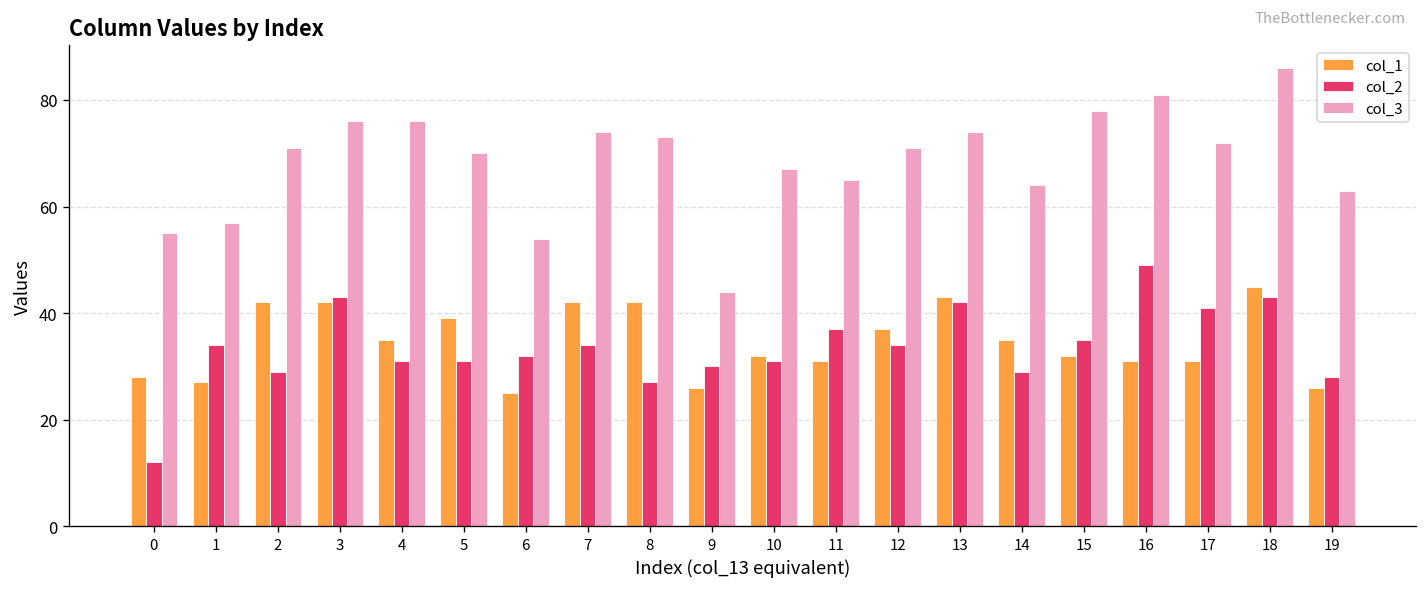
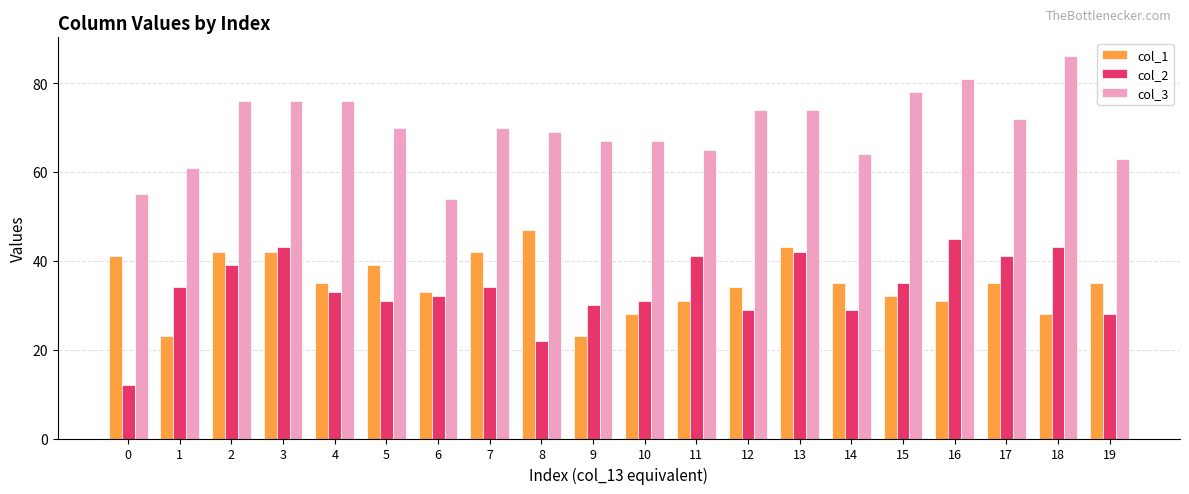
  {
    "col_1": {
-     "0": 28,
-     "1": 27,
+     "0": 41,
+     "1": 23,
      "2": 42,
      "3": 42,
      "4": 35,
      "5": 39,
-     "6": 25,
+     "6": 33,
      "7": 42,
-     "8": 42,
-     "9": 26,
-     "10": 32,
+     "8": 47,
+     "9": 23,
+     "10": 28,
      "11": 31,
-     "12": 37,
+     "12": 34,
      "13": 43,
      "14": 35,
      "15": 32,
      "16": 31,
-     "17": 31,
-     "18": 45,
-     "19": 26
+     "17": 35,
+     "18": 28,
+     "19": 35
    },
    "col_2": {
      "0": 12,
      "1": 34,
-     "2": 29,
+     "2": 39,
      "3": 43,
-     "4": 31,
+     "4": 33,
      "5": 31,
      "6": 32,
      "7": 34,
-     "8": 27,
+     "8": 22,
      "9": 30,
      "10": 31,
-     "11": 37,
-     "12": 34,
+     "11": 41,
+     "12": 29,
      "13": 42,
      "14": 29,
      "15": 35,
-     "16": 49,
+     "16": 45,
      "17": 41,
      "18": 43,
      "19": 28
    },
    "col_3": {
      "0": 55,
-     "1": 57,
-     "2": 71,
+     "1": 61,
+     "2": 76,
      "3": 76,
      "4": 76,
      "5": 70,
      "6": 54,
-     "7": 74,
-     "8": 73,
-     "9": 44,
+     "7": 70,
+     "8": 69,
+     "9": 67,
      "10": 67,
      "11": 65,
-     "12": 71,
+     "12": 74,
      "13": 74,
      "14": 64,
      "15": 78,
      "16": 81,
      "17": 72,
      "18": 86,
      "19": 63
    }
  }
